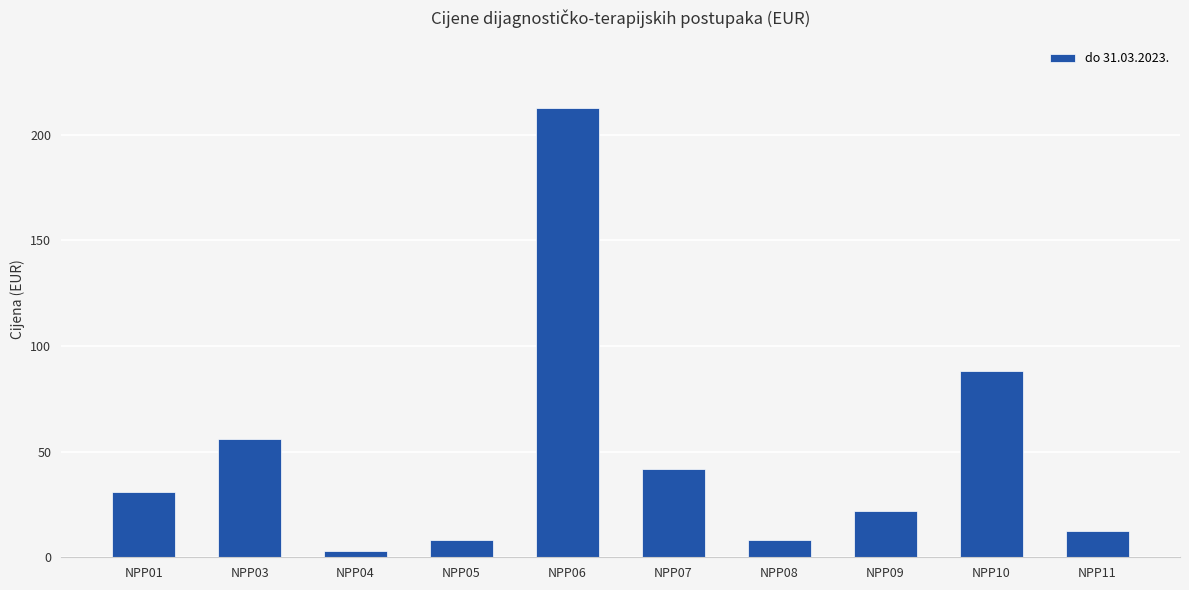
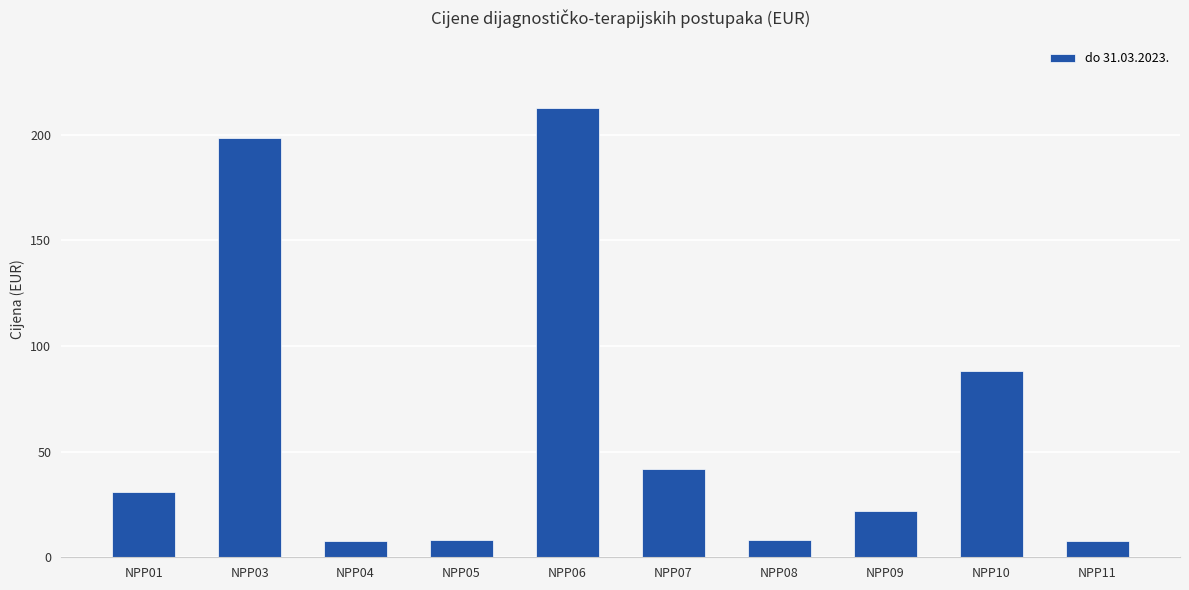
  {
    "NPP01": 31,
-   "NPP03": 56,
-   "NPP04": 3,
+   "NPP03": 199,
+   "NPP04": 8,
    "NPP05": 8,
    "NPP06": 213,
    "NPP07": 42,
    "NPP08": 8,
    "NPP09": 22,
    "NPP10": 88,
-   "NPP11": 12
+   "NPP11": 8
  }
